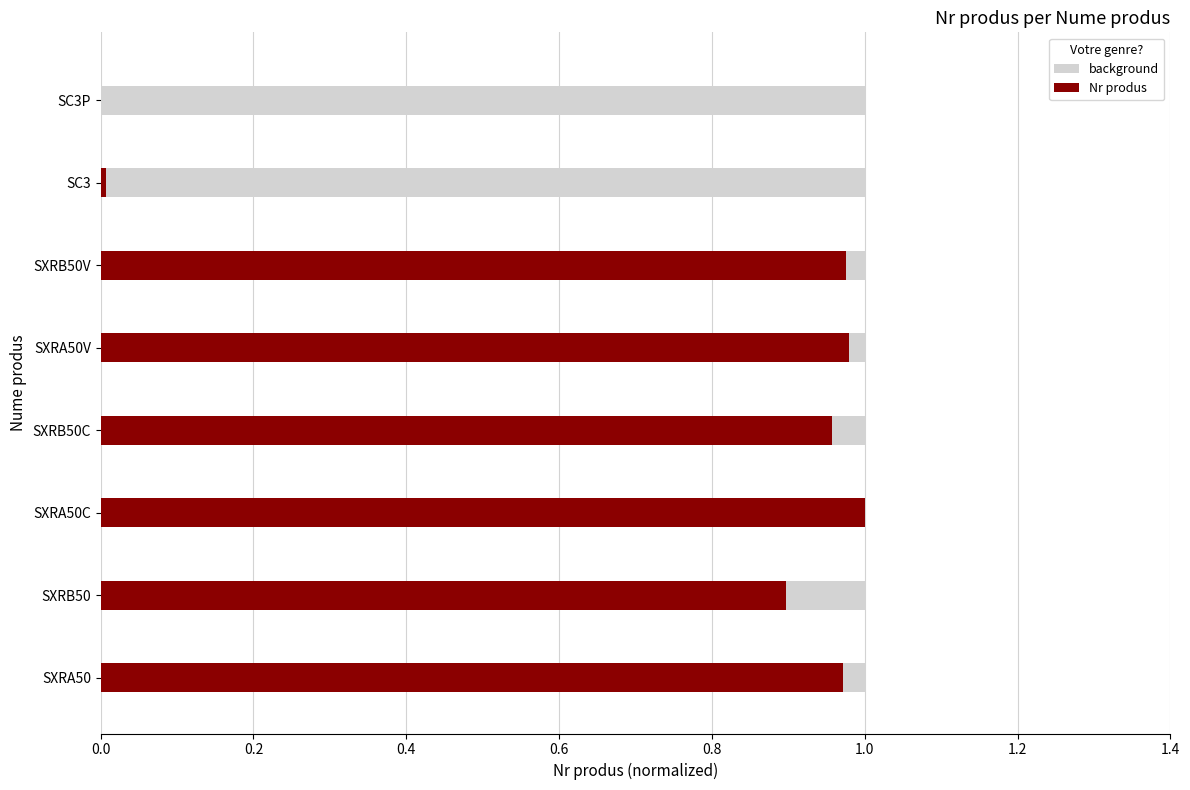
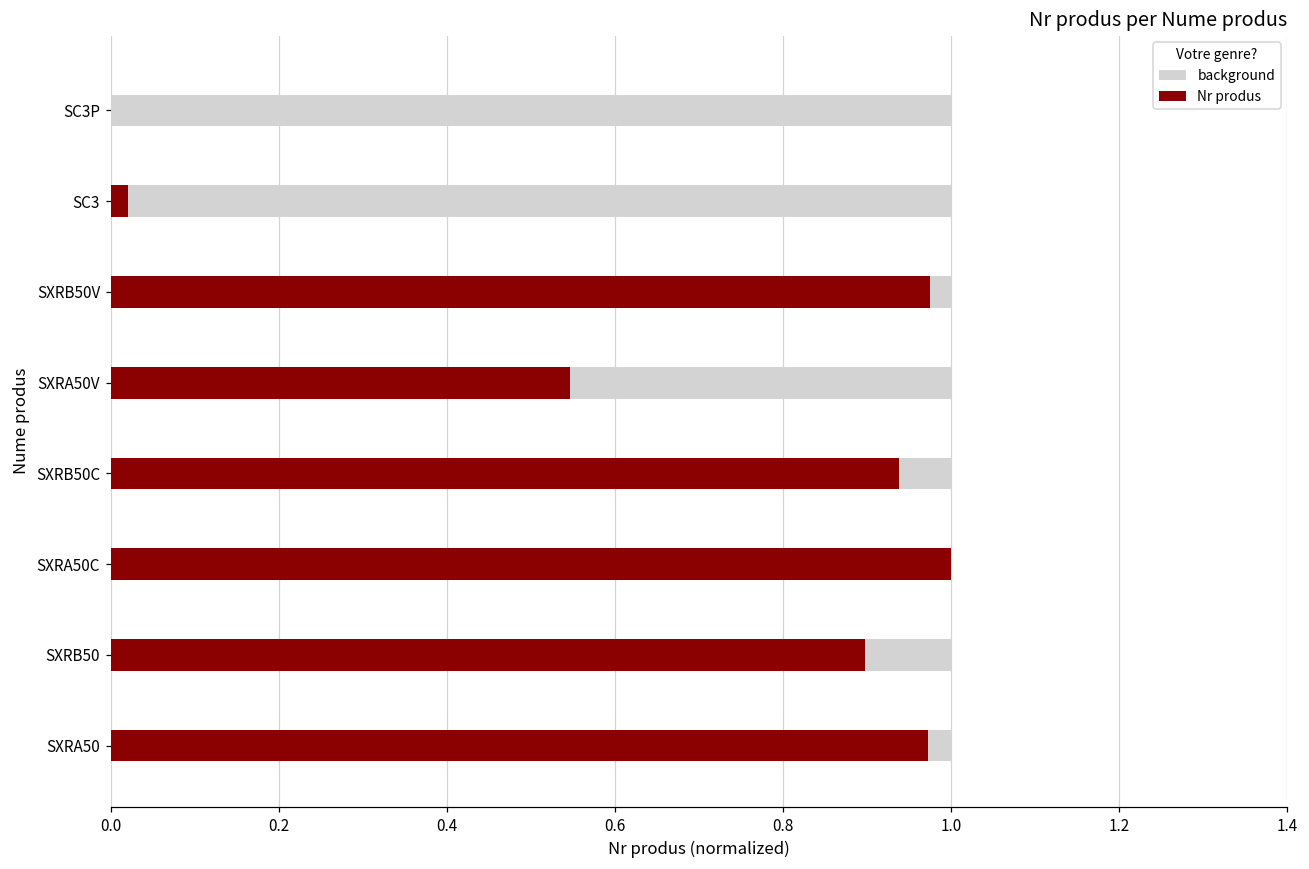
  {
    "Nr produs": {
      "SC3P": 0.00,
-     "SC3": 0.01,
-     "SXRA50V": 0.98,
-     "SXRB50C": 0.96,
+     "SC3": 0.02,
+     "SXRA50V": 0.55,
+     "SXRB50C": 0.94,
      "SXRA50C": 1.00
    }
  }
